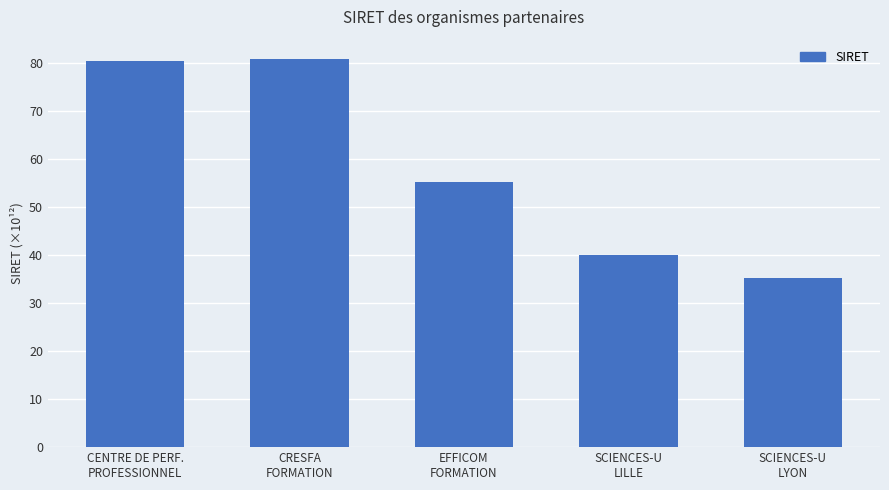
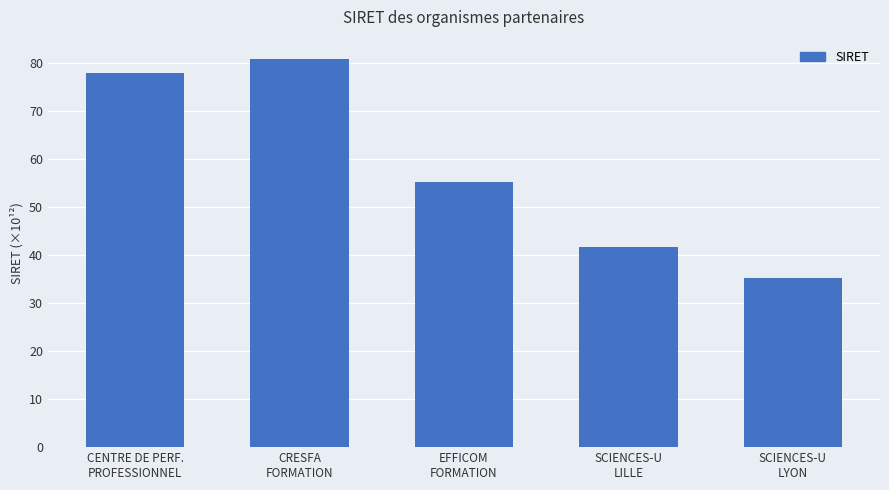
  {
-   "CENTRE DE PERF. PROFESSIONNEL": 80,
+   "CENTRE DE PERF. PROFESSIONNEL": 78,
    "CRESFA FORMATION": 81,
    "EFFICOM FORMATION": 55,
-   "SCIENCES-U LILLE": 40,
+   "SCIENCES-U LILLE": 42,
    "SCIENCES-U LYON": 35
  }
